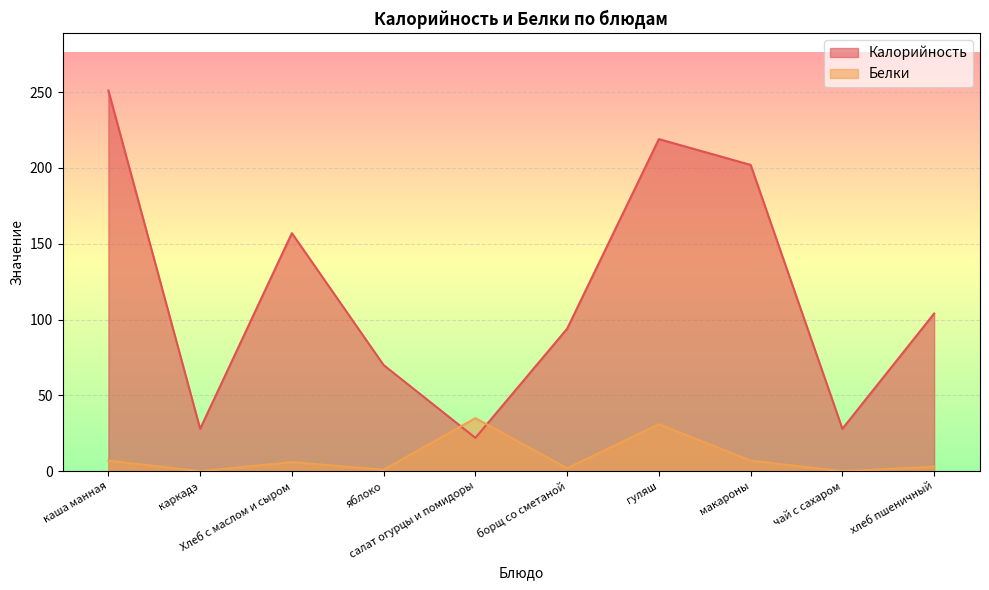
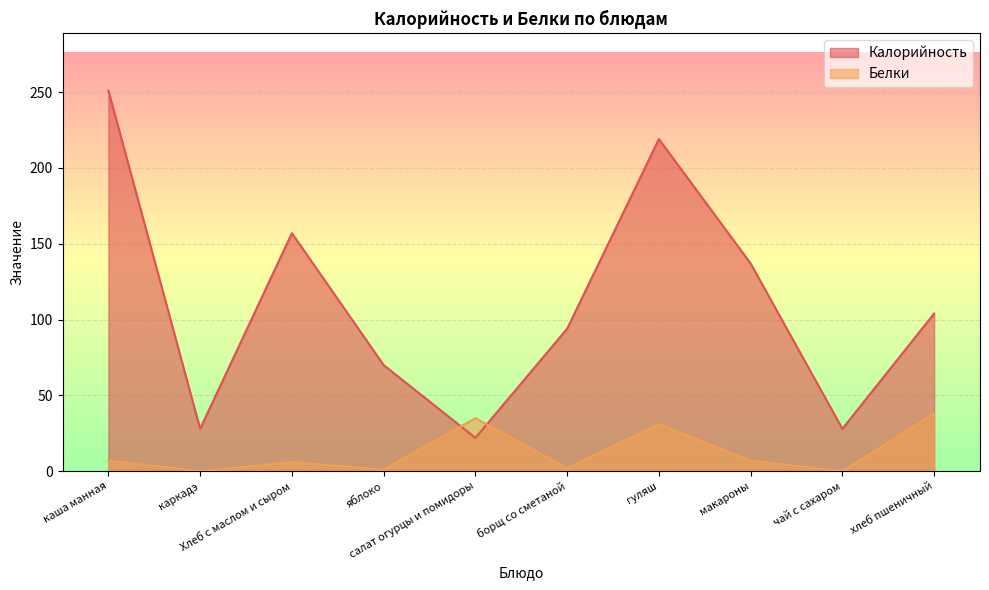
  {
    "Калорийность": {
      "каша манная": 251,
      "каркадэ": 28,
      "Хлеб с маслом и сыром": 157,
      "яблоко": 70,
      "салат огурцы и помидоры": 22,
      "борщ со сметаной": 94,
      "гуляш": 219,
-     "макароны": 202,
+     "макароны": 137,
      "чай с сахаром": 28,
      "хлеб пшеничный": 104
    },
    "Белки": {
      "каша манная": 7,
      "каркадэ": 0,
      "Хлеб с маслом и сыром": 6,
      "яблоко": 1,
      "салат огурцы и помидоры": 35,
      "борщ со сметаной": 2,
      "гуляш": 31,
      "макароны": 7,
      "чай с сахаром": 0,
-     "хлеб пшеничный": 3
+     "хлеб пшеничный": 38
    }
  }
